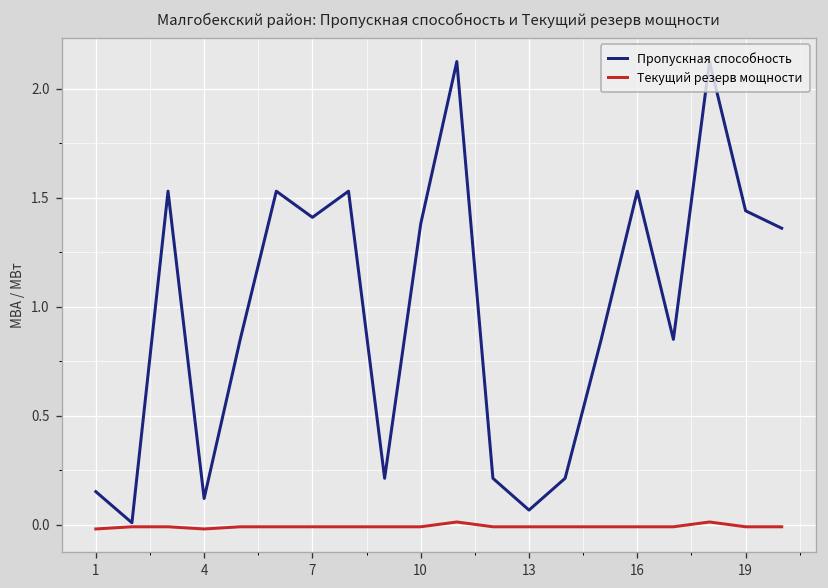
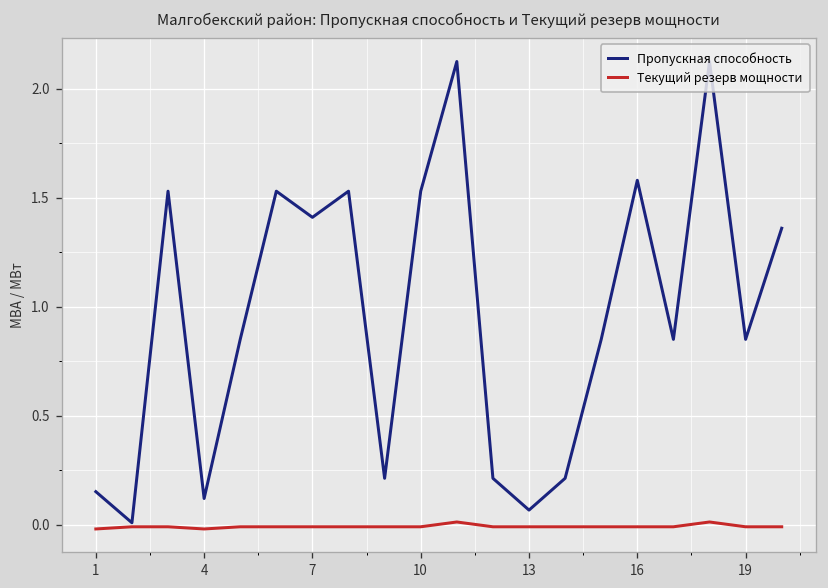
  {
    "Пропускная способность": {
      "1": 0.15,
      "4": 0.12,
      "7": 1.41,
-     "10": 1.38,
+     "10": 1.53,
      "13": 0.07,
-     "16": 1.53,
-     "19": 1.44
+     "16": 1.58,
+     "19": 0.85
    },
    "Текущий резерв мощности": {
      "1": -0.02,
      "4": -0.02,
      "7": -0.01,
      "10": -0.01,
      "13": -0.01,
      "16": -0.01,
      "19": -0.01
    }
  }
